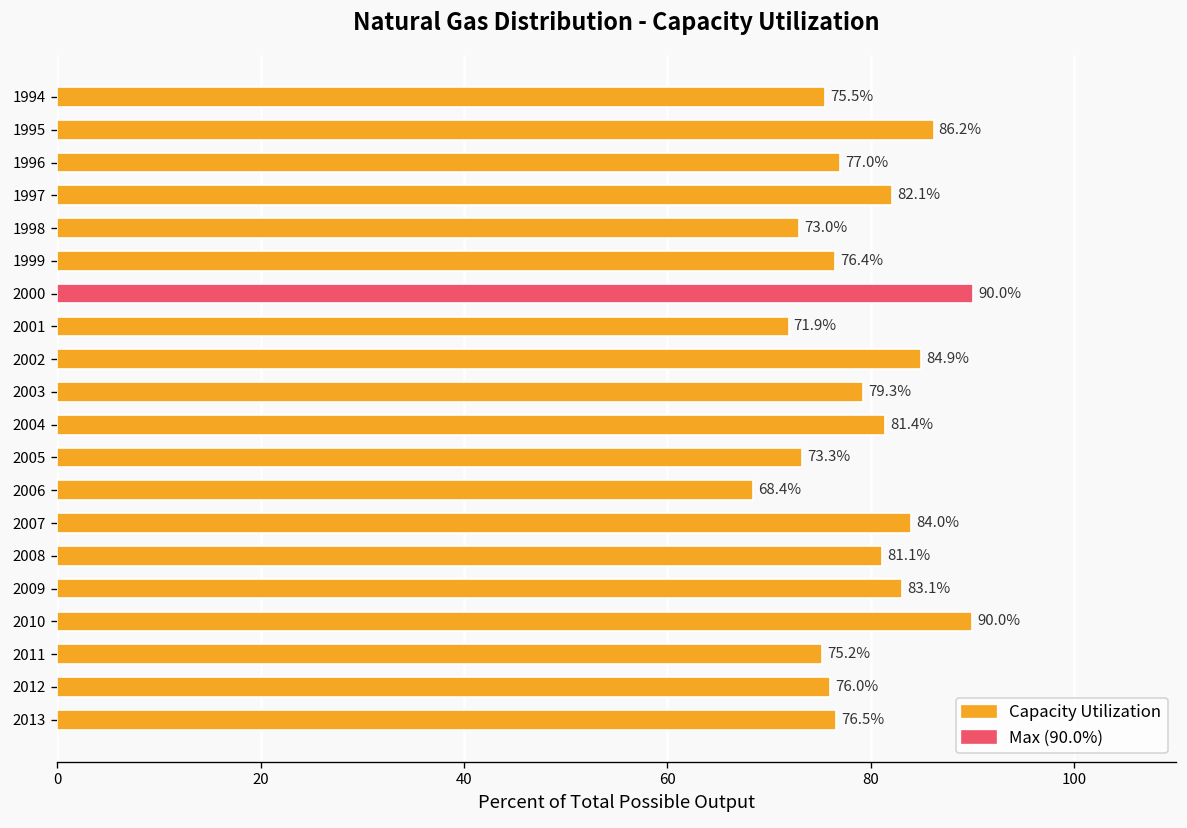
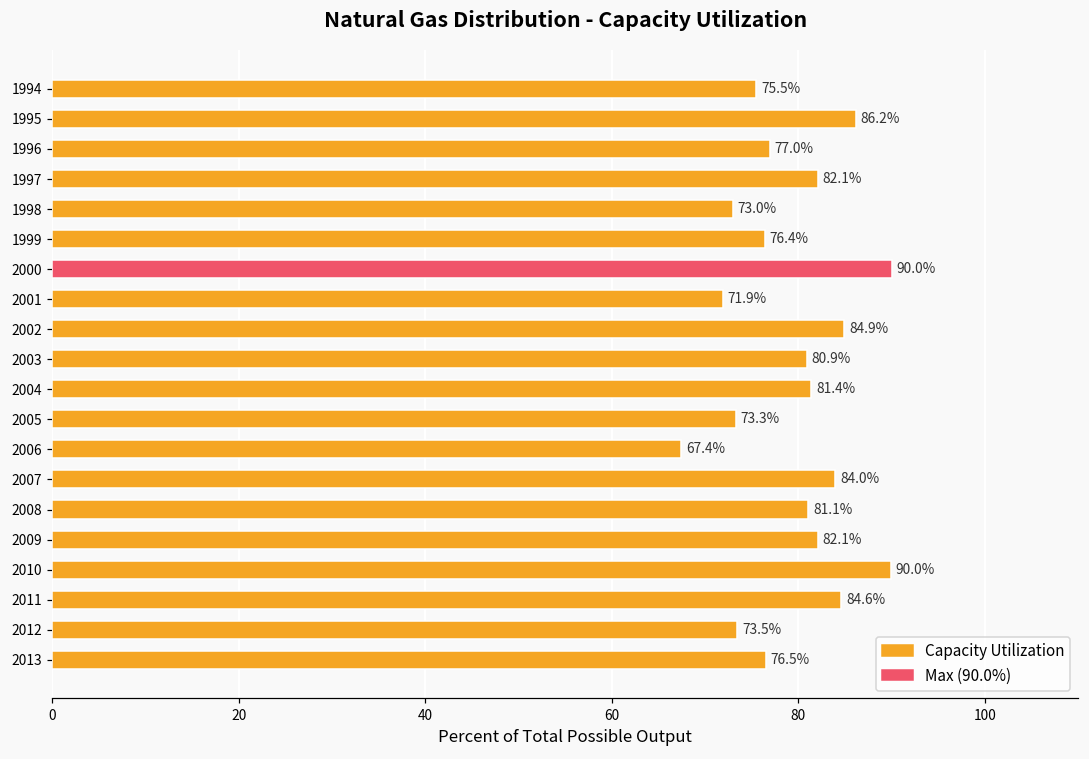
  {
    "1994": "75.5%",
    "1995": "86.2%",
    "1996": "77.0%",
    "1997": "82.1%",
    "1998": "73.0%",
    "1999": "76.4%",
    "2000": "90.0%",
    "2001": "71.9%",
    "2002": "84.9%",
-   "2003": "79.3%",
+   "2003": "80.9%",
    "2004": "81.4%",
    "2005": "73.3%",
-   "2006": "68.4%",
+   "2006": "67.4%",
    "2007": "84.0%",
    "2008": "81.1%",
-   "2009": "83.1%",
+   "2009": "82.1%",
    "2010": "90.0%",
-   "2011": "75.2%",
-   "2012": "76.0%",
+   "2011": "84.6%",
+   "2012": "73.5%",
    "2013": "76.5%"
  }
